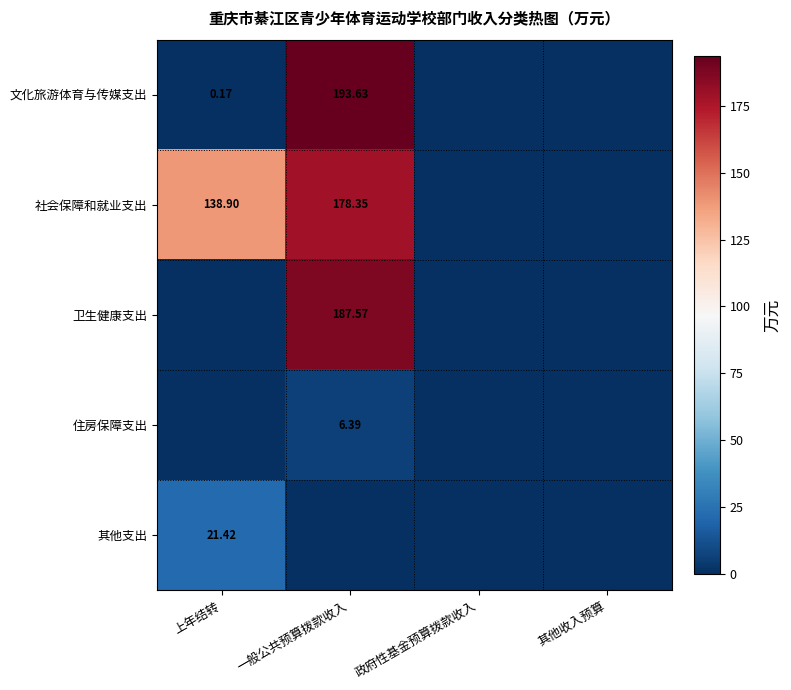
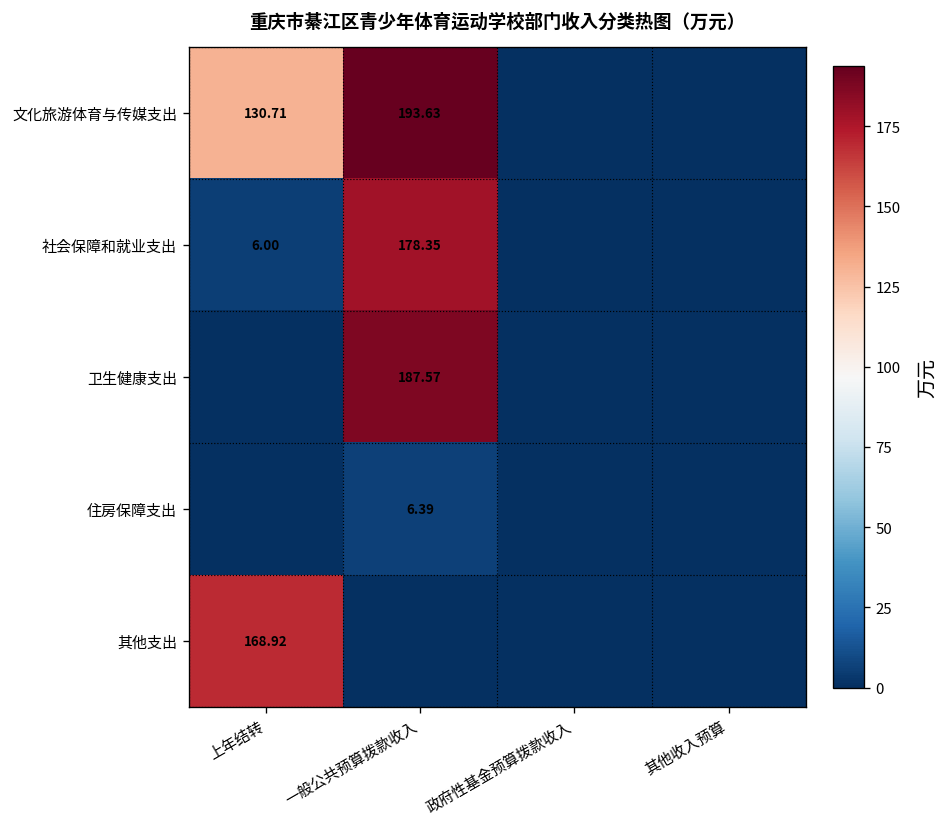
  {
    "文化旅游体育与传媒支出": {
-     "上年结转": 0.17,
+     "上年结转": 130.71,
      "一般公共预算拨款收入": 193.63
    },
    "社会保障和就业支出": {
-     "上年结转": 138.90,
+     "上年结转": 6.00,
      "一般公共预算拨款收入": 178.35
    },
    "卫生健康支出": {
      "一般公共预算拨款收入": 187.57
    },
    "住房保障支出": {
      "一般公共预算拨款收入": 6.39
    },
    "其他支出": {
-     "上年结转": 21.42
+     "上年结转": 168.92
    }
  }
